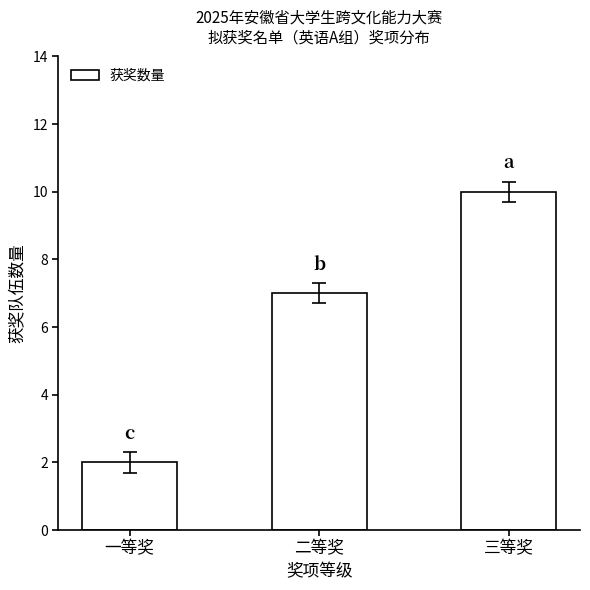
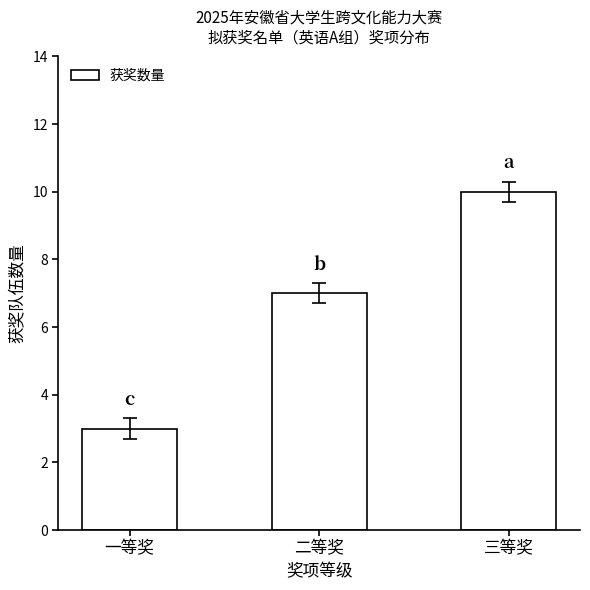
  {
    "获奖数量": {
-     "一等奖": 2,
+     "一等奖": 3,
      "二等奖": 7,
      "三等奖": 10
    }
  }
